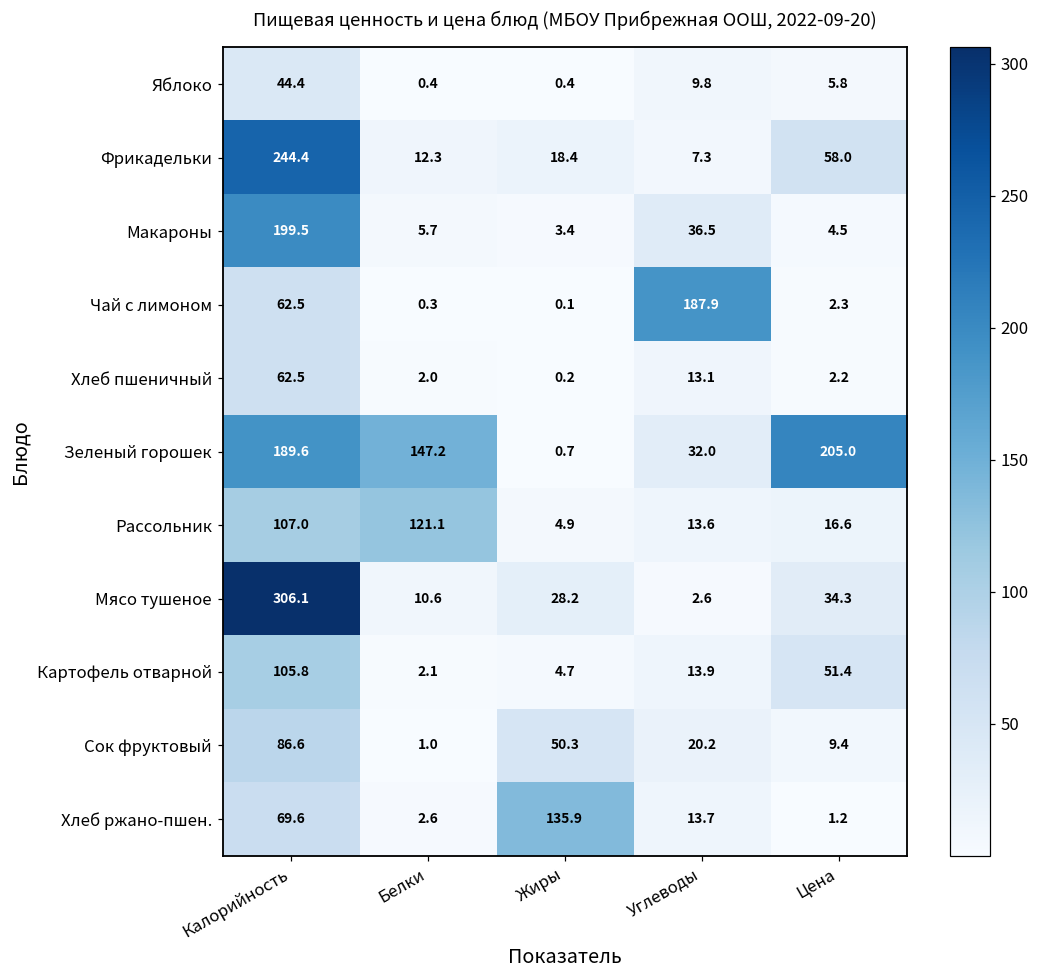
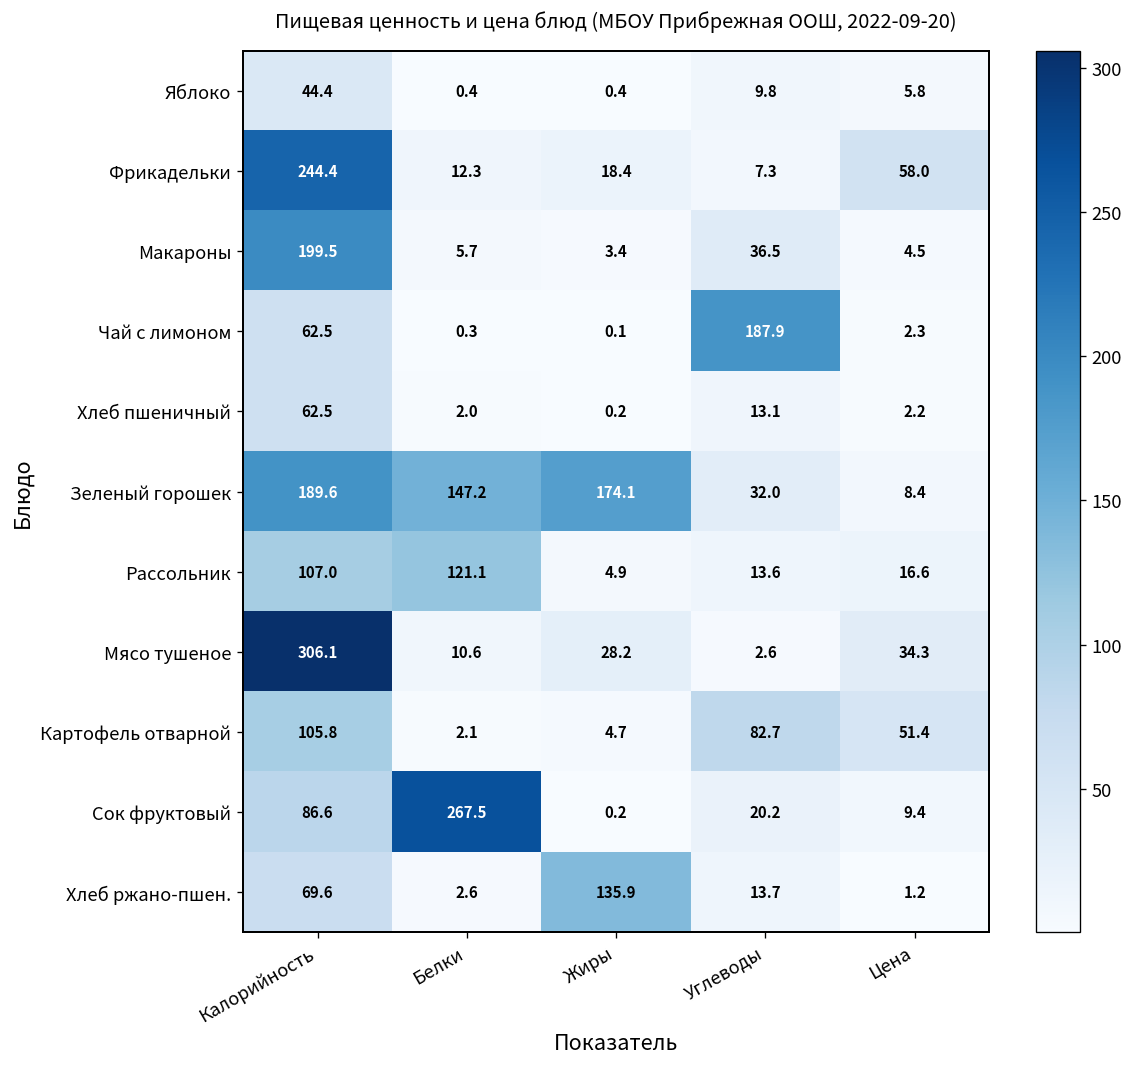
  {
    "Яблоко": {
      "Калорийность": 44.4,
      "Белки": 0.4,
      "Жиры": 0.4,
      "Углеводы": 9.8,
      "Цена": 5.8
    },
    "Фрикадельки": {
      "Калорийность": 244.4,
      "Белки": 12.3,
      "Жиры": 18.4,
      "Углеводы": 7.3,
      "Цена": 58.0
    },
    "Макароны": {
      "Калорийность": 199.5,
      "Белки": 5.7,
      "Жиры": 3.4,
      "Углеводы": 36.5,
      "Цена": 4.5
    },
    "Чай с лимоном": {
      "Калорийность": 62.5,
      "Белки": 0.3,
      "Жиры": 0.1,
      "Углеводы": 187.9,
      "Цена": 2.3
    },
    "Хлеб пшеничный": {
      "Калорийность": 62.5,
      "Белки": 2.0,
      "Жиры": 0.2,
      "Углеводы": 13.1,
      "Цена": 2.2
    },
    "Зеленый горошек": {
      "Калорийность": 189.6,
      "Белки": 147.2,
-     "Жиры": 0.7,
+     "Жиры": 174.1,
      "Углеводы": 32.0,
-     "Цена": 205.0
+     "Цена": 8.4
    },
    "Рассольник": {
      "Калорийность": 107.0,
      "Белки": 121.1,
      "Жиры": 4.9,
      "Углеводы": 13.6,
      "Цена": 16.6
    },
    "Мясо тушеное": {
      "Калорийность": 306.1,
      "Белки": 10.6,
      "Жиры": 28.2,
      "Углеводы": 2.6,
      "Цена": 34.3
    },
    "Картофель отварной": {
      "Калорийность": 105.8,
      "Белки": 2.1,
      "Жиры": 4.7,
-     "Углеводы": 13.9,
+     "Углеводы": 82.7,
      "Цена": 51.4
    },
    "Сок фруктовый": {
      "Калорийность": 86.6,
-     "Белки": 1.0,
-     "Жиры": 50.3,
+     "Белки": 267.5,
+     "Жиры": 0.2,
      "Углеводы": 20.2,
      "Цена": 9.4
    },
    "Хлеб ржано-пшен.": {
      "Калорийность": 69.6,
      "Белки": 2.6,
      "Жиры": 135.9,
      "Углеводы": 13.7,
      "Цена": 1.2
    }
  }
